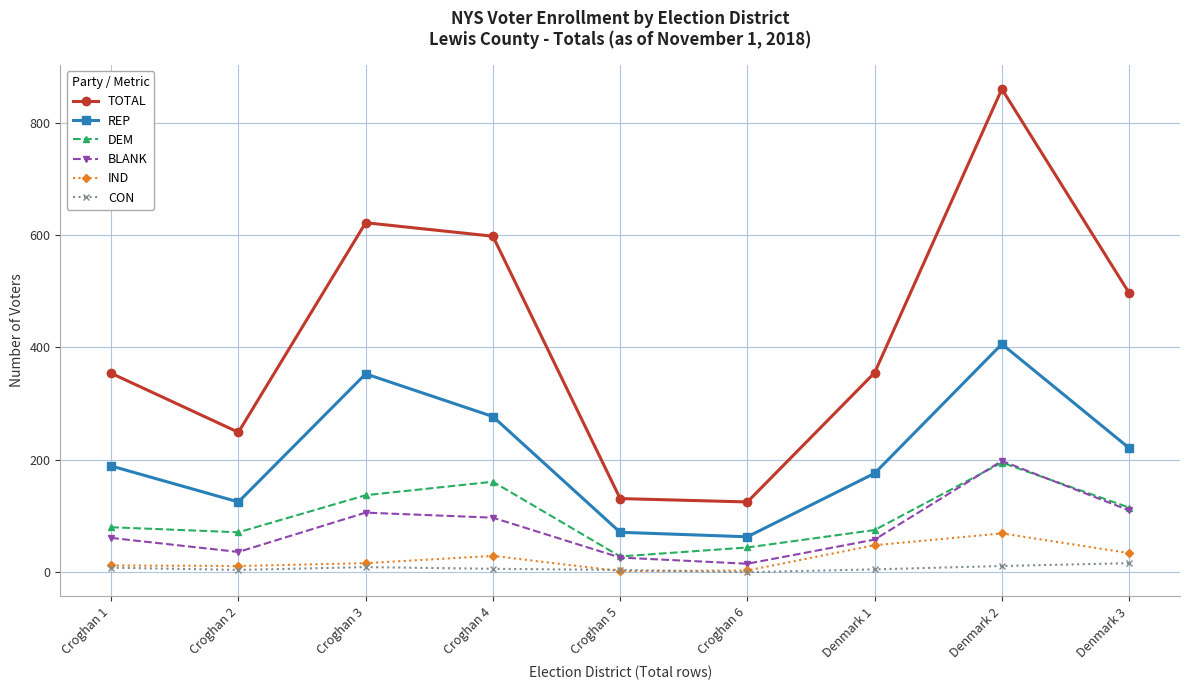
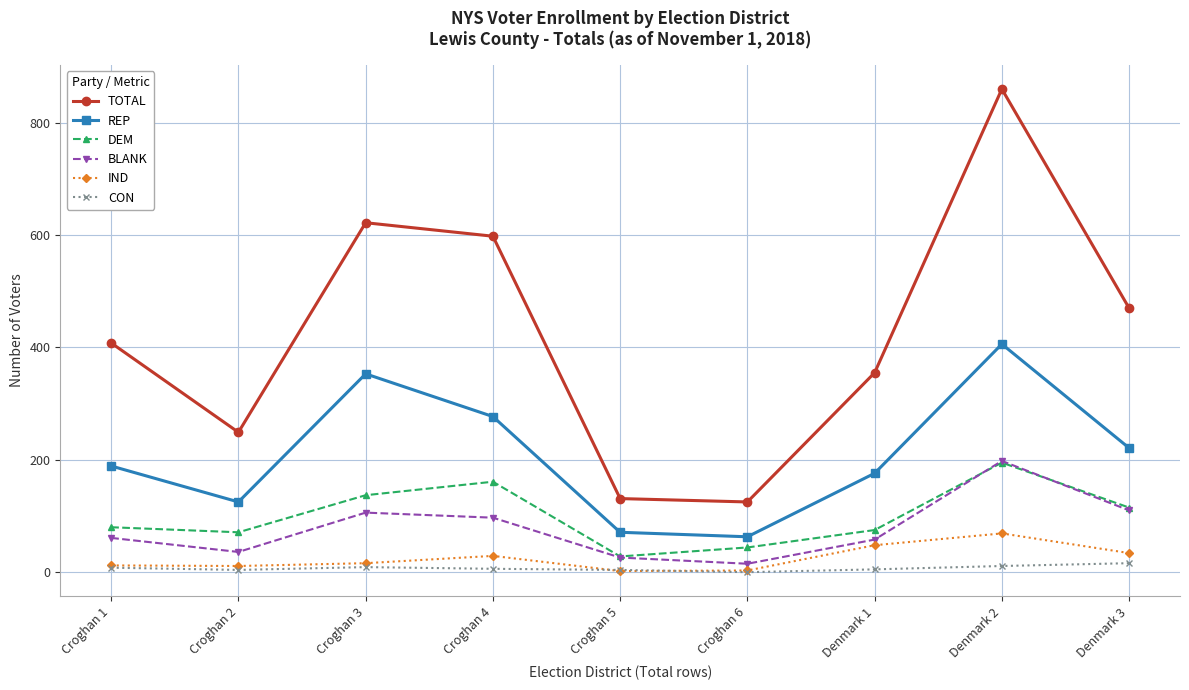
  {
    "TOTAL": {
-     "Croghan 1": 350,
+     "Croghan 1": 410,
      "Croghan 2": 250,
      "Croghan 3": 620,
      "Croghan 4": 600,
      "Croghan 5": 130,
      "Croghan 6": 130,
      "Denmark 1": 360,
      "Denmark 2": 860,
-     "Denmark 3": 500
+     "Denmark 3": 470
    },
    "REP": {
      "Croghan 1": 190,
      "Croghan 2": 130,
      "Croghan 3": 350,
      "Croghan 4": 280,
      "Croghan 5": 70,
      "Croghan 6": 60,
      "Denmark 1": 180,
      "Denmark 2": 410,
      "Denmark 3": 220
    },
    "DEM": {
      "Croghan 1": 80,
      "Croghan 2": 70,
      "Croghan 3": 140,
      "Croghan 4": 160,
      "Croghan 6": 40,
      "Denmark 1": 80,
      "Denmark 3": 120
    },
    "BLANK": {
      "Croghan 1": 60,
      "Croghan 2": 40,
      "Croghan 3": 110,
      "Croghan 4": 100,
      "Croghan 6": 20,
      "Denmark 1": 60,
      "Denmark 3": 110
    },
    "IND": {
      "Croghan 2": 10,
      "Croghan 3": 20,
      "Croghan 4": 30,
      "Denmark 1": 50,
      "Denmark 2": 70,
      "Denmark 3": 30
    },
    "CON": {
      "Croghan 2": 0,
      "Croghan 3": 10,
      "Croghan 4": 10,
      "Denmark 1": 10,
      "Denmark 2": 10,
      "Denmark 3": 20
    }
  }
